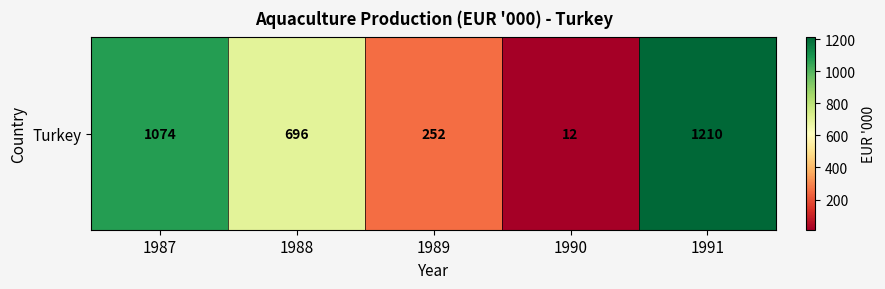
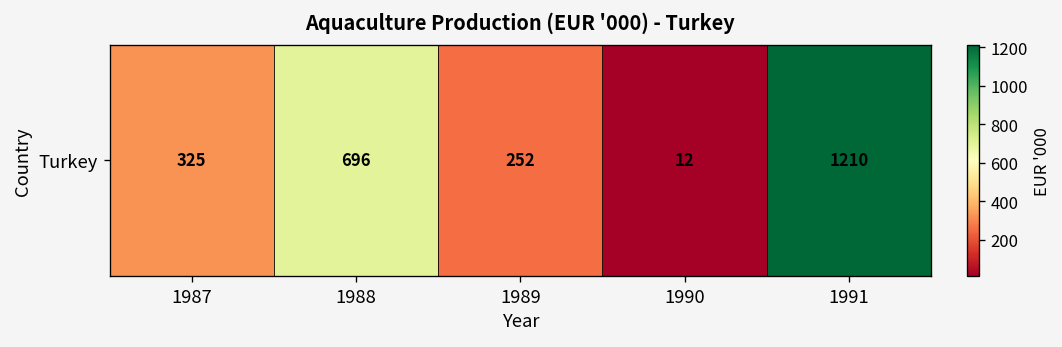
  {
    "Turkey": {
-     "1987": 1074,
+     "1987": 325,
      "1988": 696,
      "1989": 252,
      "1990": 12,
      "1991": 1210
    }
  }
